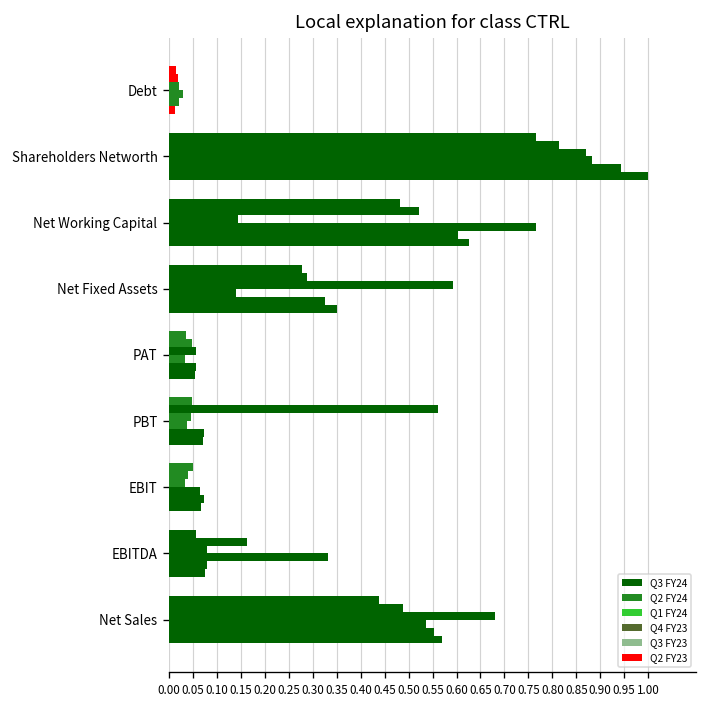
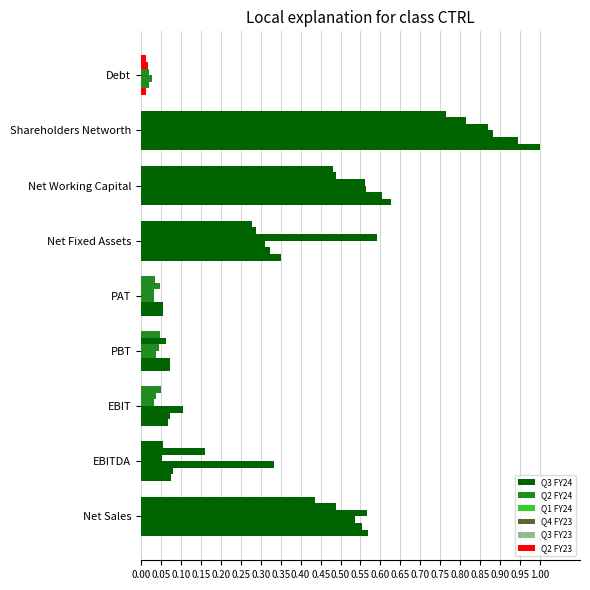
  {
    "Q1 FY24": {
      "Debt": 0.03,
      "Shareholders Networth": 0.88,
-     "Net Working Capital": 0.77,
-     "Net Fixed Assets": 0.14,
+     "Net Working Capital": 0.56,
+     "Net Fixed Assets": 0.31,
      "PAT": 0.03,
      "PBT": 0.04,
-     "EBIT": 0.06,
+     "EBIT": 0.11,
      "EBITDA": 0.33,
      "Net Sales": 0.54
    },
    "Q4 FY23": {
      "Debt": 0.02,
      "Shareholders Networth": 0.87,
-     "Net Working Capital": 0.14,
+     "Net Working Capital": 0.56,
      "Net Fixed Assets": 0.59,
-     "PAT": 0.06,
+     "PAT": 0.03,
      "PBT": 0.05,
      "EBIT": 0.03,
-     "EBITDA": 0.08,
-     "Net Sales": 0.68
+     "EBITDA": 0.05,
+     "Net Sales": 0.57
    },
    "Q3 FY23": {
      "Debt": 0.02,
      "Shareholders Networth": 0.81,
-     "Net Working Capital": 0.52,
+     "Net Working Capital": 0.49,
      "Net Fixed Assets": 0.29,
      "PAT": 0.05,
-     "PBT": 0.56,
+     "PBT": 0.06,
      "EBIT": 0.04,
      "EBITDA": 0.16,
      "Net Sales": 0.49
    }
  }
